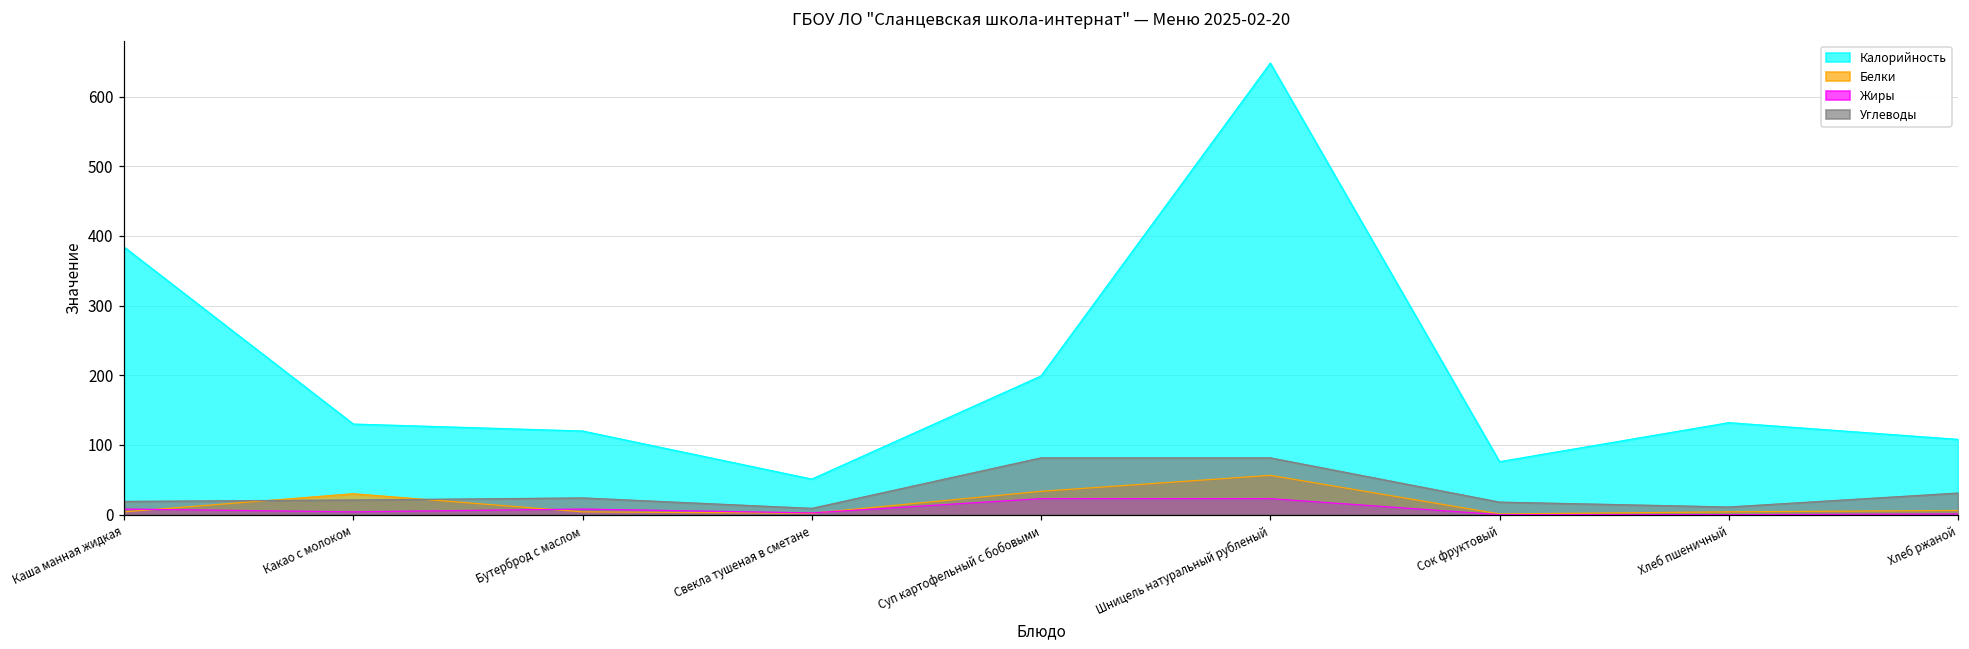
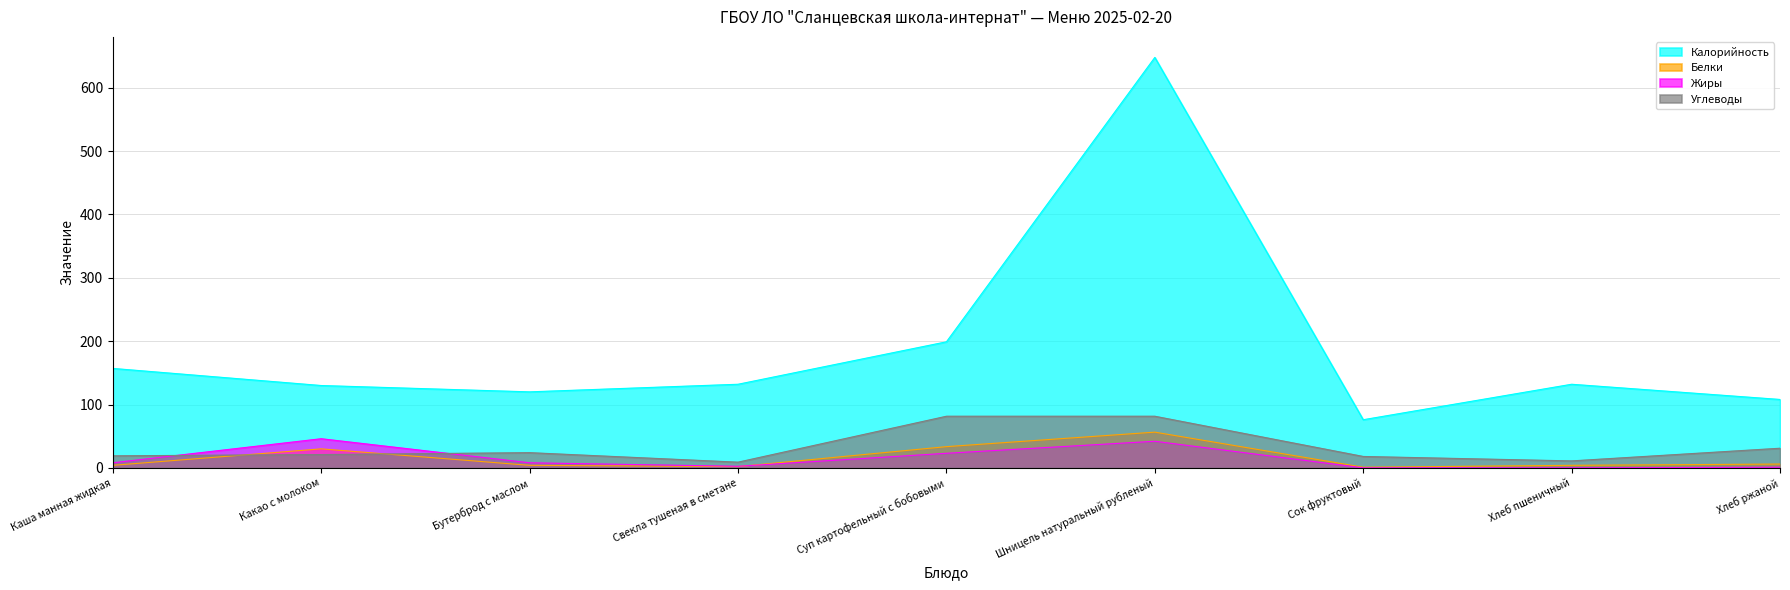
  {
    "Калорийность": {
-     "Каша манная жидкая": 380,
+     "Каша манная жидкая": 160,
      "Какао с молоком": 130,
      "Бутерброд с маслом": 120,
-     "Свекла тушеная в сметане": 50,
+     "Свекла тушеная в сметане": 130,
      "Суп картофельный с бобовыми": 200,
      "Шницель натуральный рубленый": 650,
      "Сок фруктовый": 80,
      "Хлеб пшеничный": 130,
      "Хлеб ржаной": 110
    },
    "Белки": {
      "Какао с молоком": 30,
      "Суп картофельный с бобовыми": 30,
      "Шницель натуральный рубленый": 60,
      "Хлеб пшеничный": 0,
      "Хлеб ржаной": 10
    },
    "Жиры": {
-     "Какао с молоком": 0,
+     "Какао с молоком": 50,
      "Суп картофельный с бобовыми": 20,
-     "Шницель натуральный рубленый": 20,
+     "Шницель натуральный рубленый": 40,
      "Хлеб пшеничный": 0,
      "Хлеб ржаной": 0
    },
    "Углеводы": {
      "Каша манная жидкая": 20,
      "Какао с молоком": 20,
      "Бутерброд с маслом": 20,
      "Свекла тушеная в сметане": 10,
      "Суп картофельный с бобовыми": 80,
      "Шницель натуральный рубленый": 80,
      "Сок фруктовый": 20,
      "Хлеб пшеничный": 10,
      "Хлеб ржаной": 30
    }
  }
